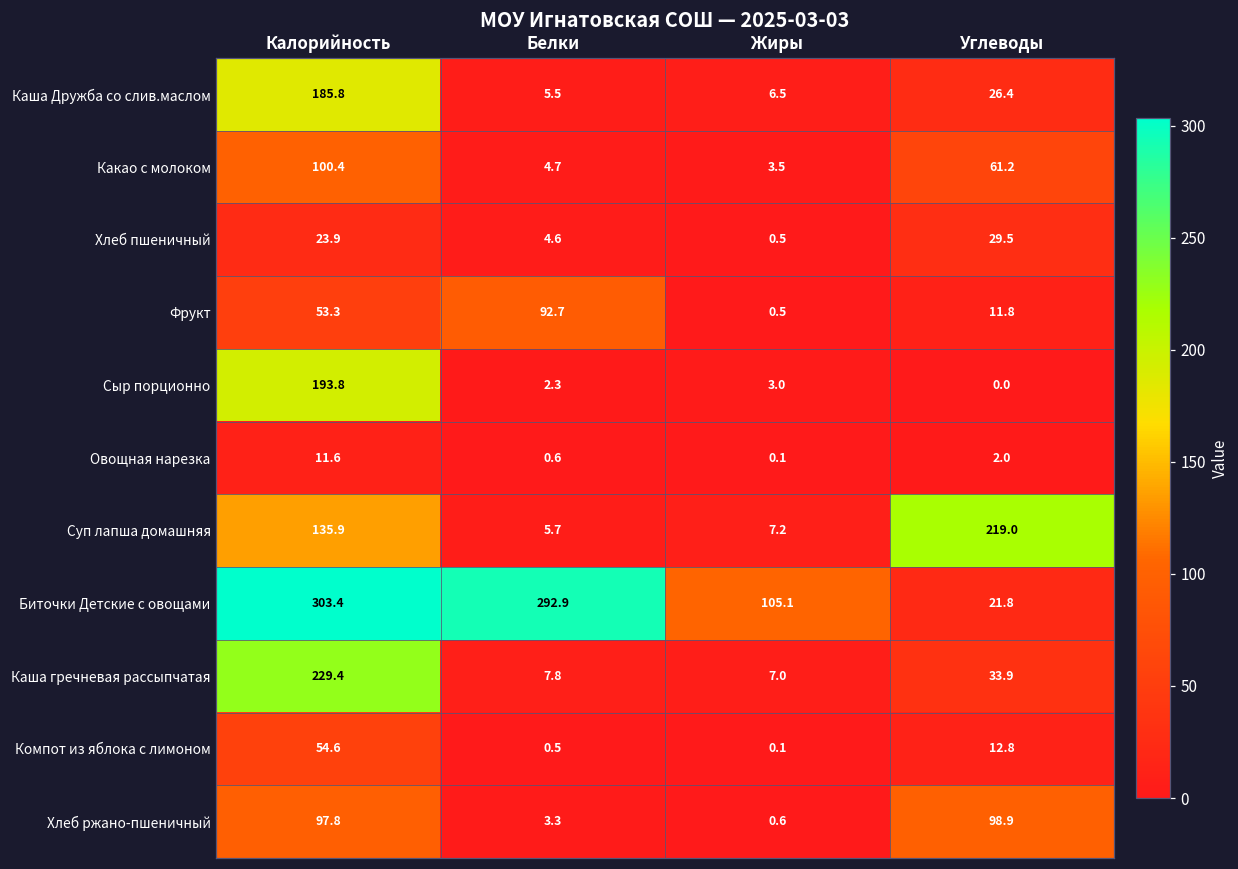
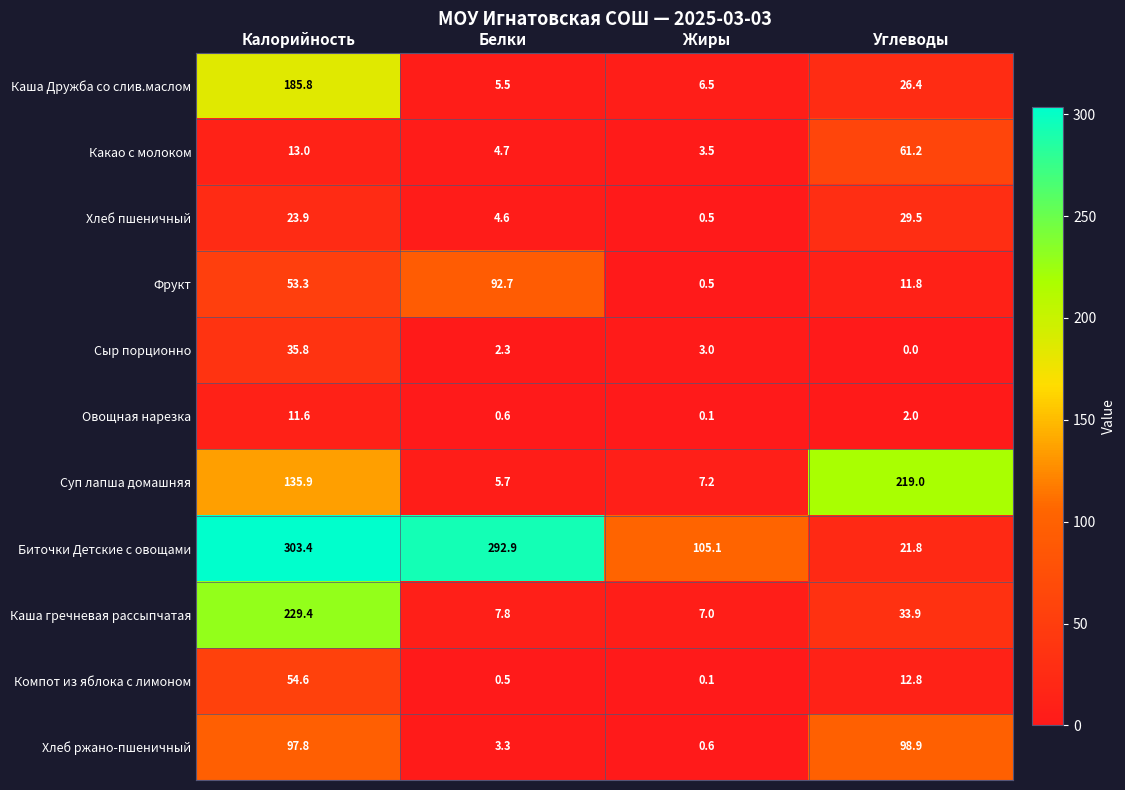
  {
    "Каша Дружба со слив.маслом": {
      "Калорийность": 185.8,
      "Белки": 5.5,
      "Жиры": 6.5,
      "Углеводы": 26.4
    },
    "Какао с молоком": {
-     "Калорийность": 100.4,
+     "Калорийность": 13.0,
      "Белки": 4.7,
      "Жиры": 3.5,
      "Углеводы": 61.2
    },
    "Хлеб пшеничный": {
      "Калорийность": 23.9,
      "Белки": 4.6,
      "Жиры": 0.5,
      "Углеводы": 29.5
    },
    "Фрукт": {
      "Калорийность": 53.3,
      "Белки": 92.7,
      "Жиры": 0.5,
      "Углеводы": 11.8
    },
    "Сыр порционно": {
-     "Калорийность": 193.8,
+     "Калорийность": 35.8,
      "Белки": 2.3,
      "Жиры": 3.0,
      "Углеводы": 0.0
    },
    "Овощная нарезка": {
      "Калорийность": 11.6,
      "Белки": 0.6,
      "Жиры": 0.1,
      "Углеводы": 2.0
    },
    "Суп лапша домашняя": {
      "Калорийность": 135.9,
      "Белки": 5.7,
      "Жиры": 7.2,
      "Углеводы": 219.0
    },
    "Биточки Детские с овощами": {
      "Калорийность": 303.4,
      "Белки": 292.9,
      "Жиры": 105.1,
      "Углеводы": 21.8
    },
    "Каша гречневая рассыпчатая": {
      "Калорийность": 229.4,
      "Белки": 7.8,
      "Жиры": 7.0,
      "Углеводы": 33.9
    },
    "Компот из яблока с лимоном": {
      "Калорийность": 54.6,
      "Белки": 0.5,
      "Жиры": 0.1,
      "Углеводы": 12.8
    },
    "Хлеб ржано-пшеничный": {
      "Калорийность": 97.8,
      "Белки": 3.3,
      "Жиры": 0.6,
      "Углеводы": 98.9
    }
  }
